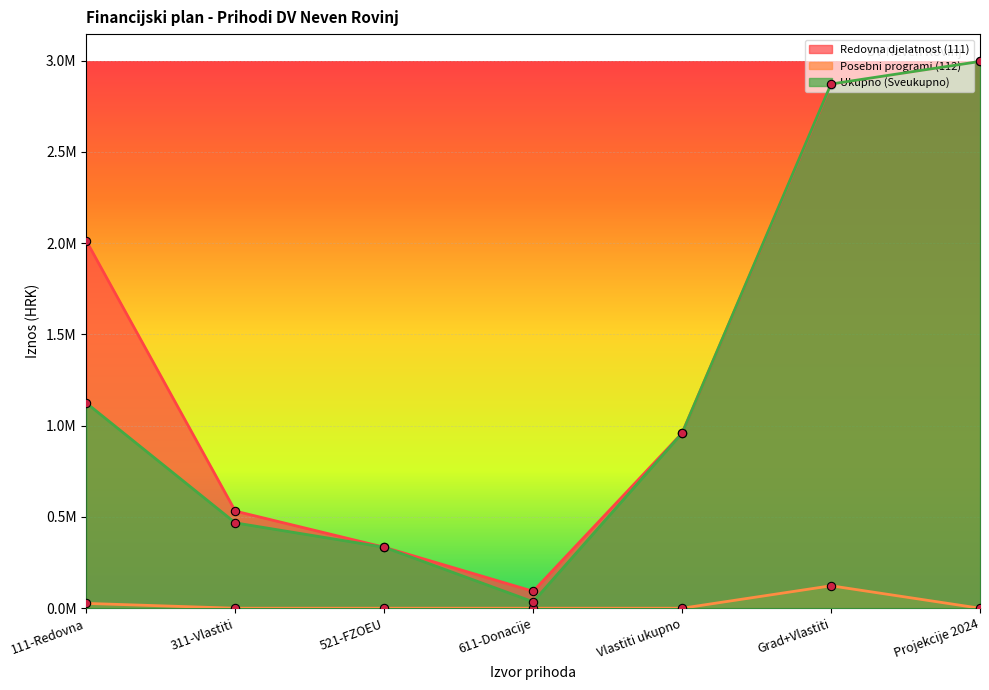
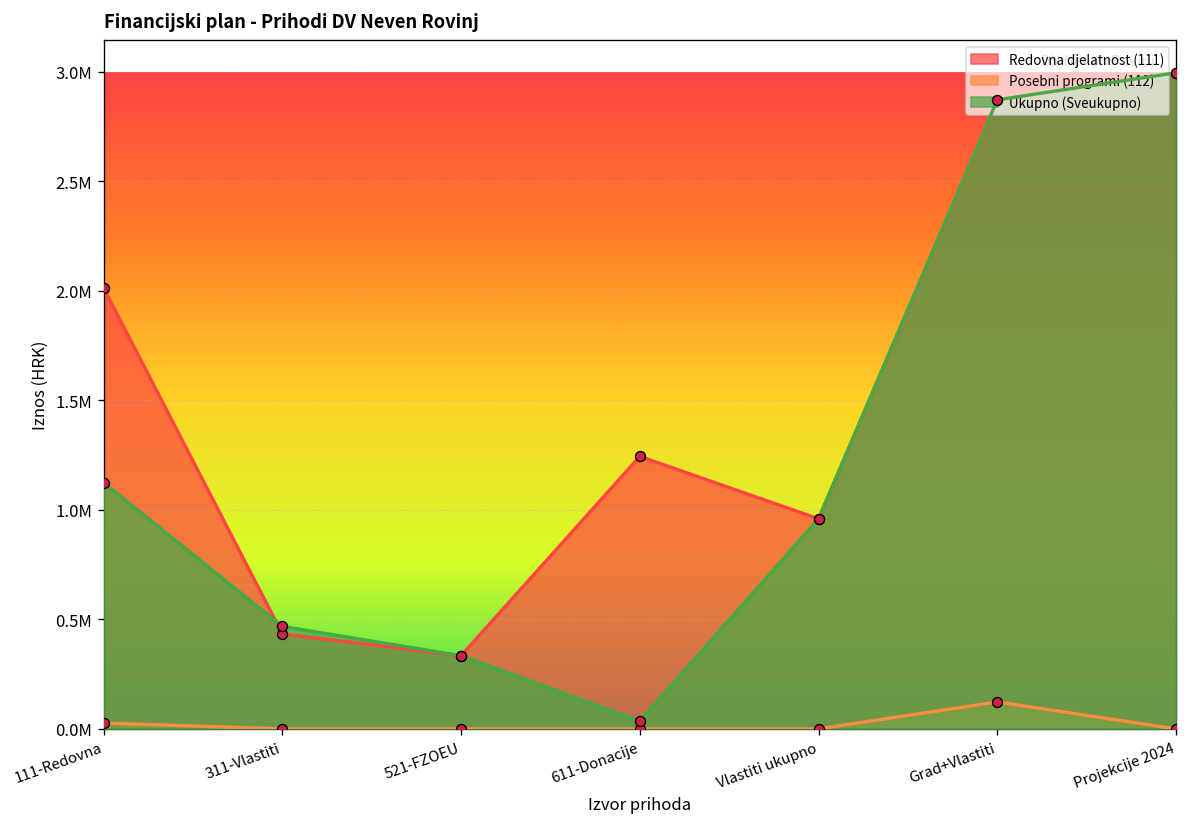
  {
    "Redovna djelatnost (111)": {
      "111-Redovna": 2010000,
-     "311-Vlastiti": 530000,
-     "611-Donacije": 90000
+     "311-Vlastiti": 430000,
+     "611-Donacije": 1240000
    },
    "Posebni programi (112)": {
      "111-Redovna": 30000,
      "311-Vlastiti": 0,
      "521-FZOEU": 0,
      "611-Donacije": 0,
      "Vlastiti ukupno": 0,
      "Grad+Vlastiti": 120000,
      "Projekcije 2024": 0
    },
    "Ukupno (Sveukupno)": {
      "111-Redovna": 1120000,
      "311-Vlastiti": 470000,
      "611-Donacije": 40000
    }
  }
